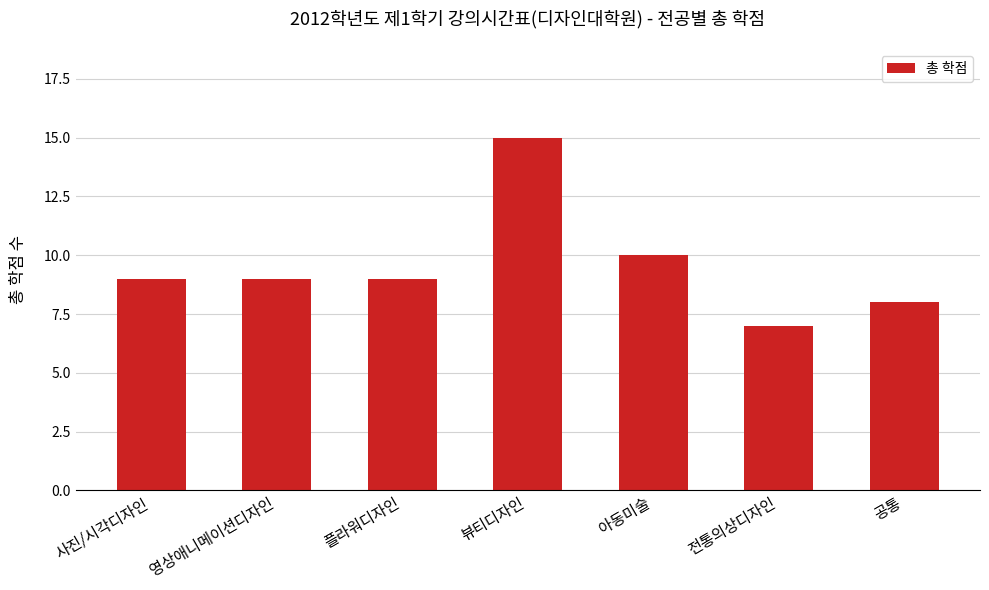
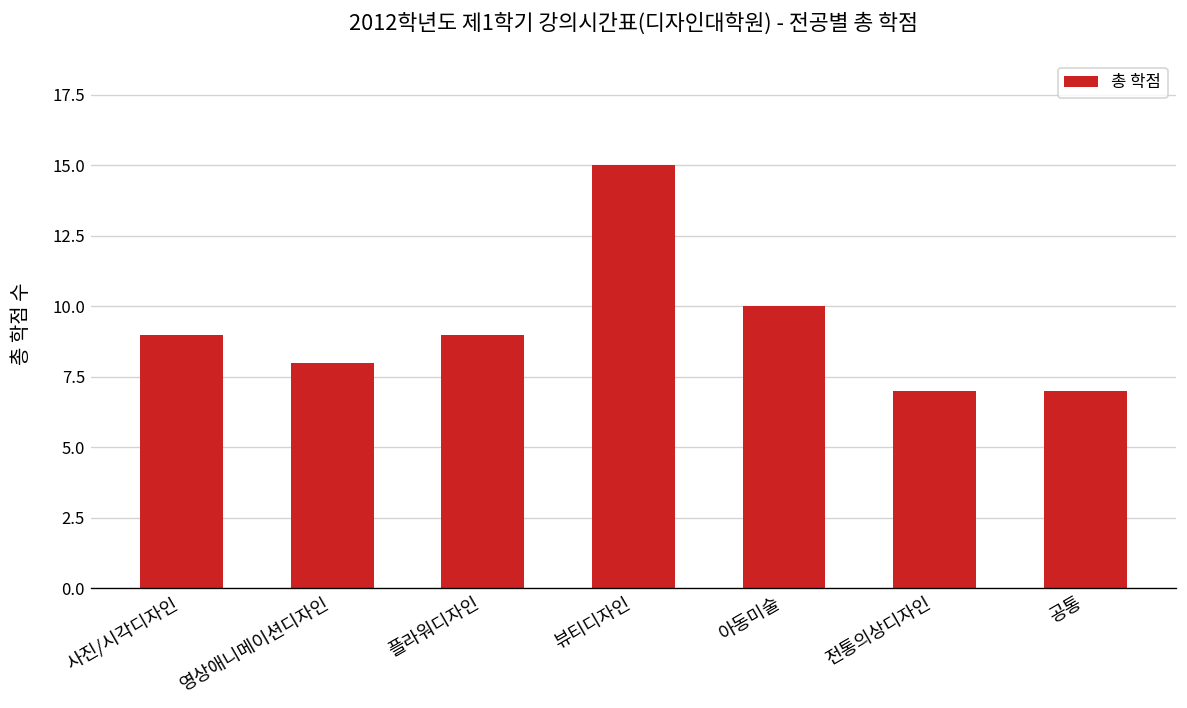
  {
    "사진/시각디자인": 9,
-   "영상애니메이션디자인": 9,
+   "영상애니메이션디자인": 8,
    "플라워디자인": 9,
    "뷰티디자인": 15,
    "아동미술": 10,
    "전통의상디자인": 7,
-   "공통": 8
+   "공통": 7
  }
